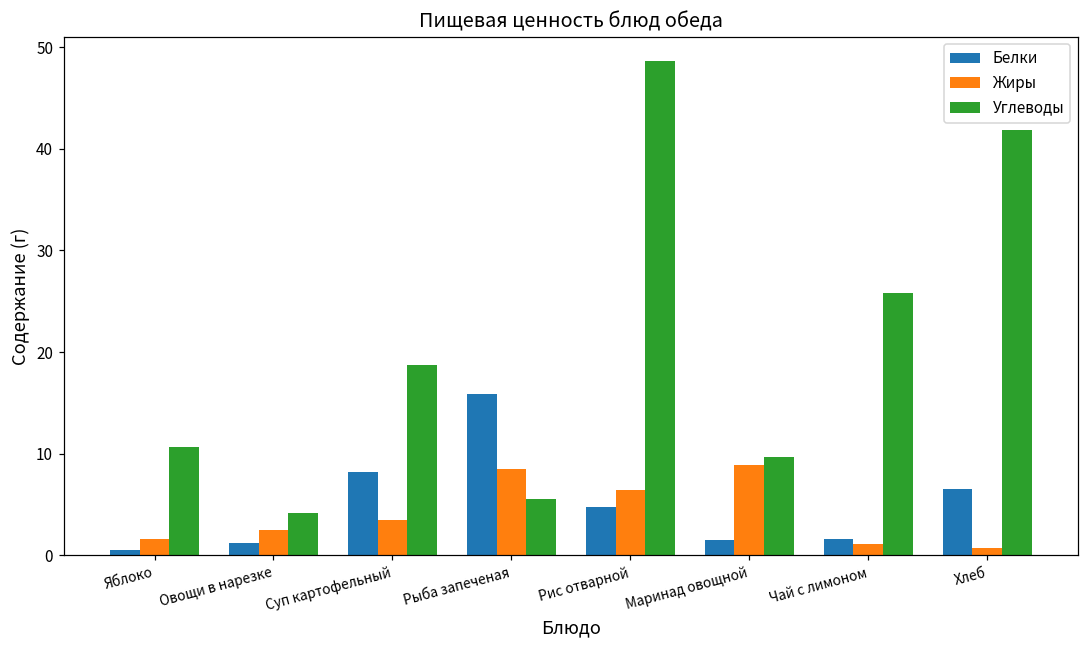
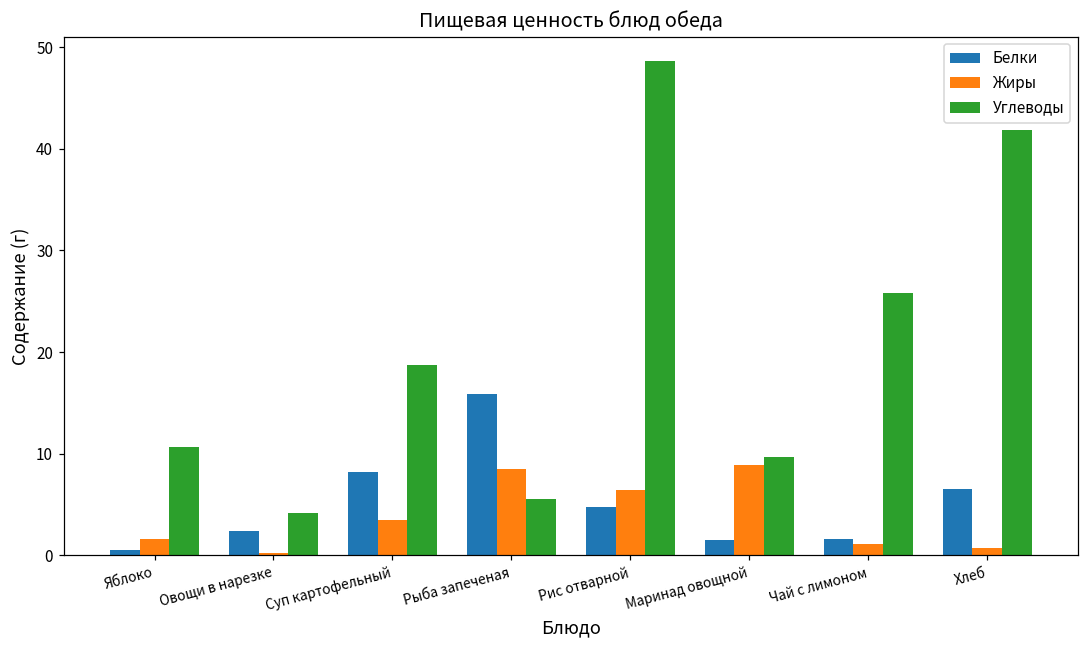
  {
    "Белки": {
      "Яблоко": 1,
-     "Овощи в нарезке": 1,
+     "Овощи в нарезке": 2,
      "Суп картофельный": 8,
      "Рыба запеченая": 16,
      "Рис отварной": 5,
      "Маринад овощной": 2,
      "Чай с лимоном": 2,
      "Хлеб": 7
    },
    "Жиры": {
      "Яблоко": 2,
-     "Овощи в нарезке": 3,
+     "Овощи в нарезке": 0,
      "Суп картофельный": 4,
      "Рыба запеченая": 9,
      "Рис отварной": 6,
      "Маринад овощной": 9,
      "Чай с лимоном": 1,
      "Хлеб": 1
    },
    "Углеводы": {
      "Яблоко": 11,
      "Овощи в нарезке": 4,
      "Суп картофельный": 19,
      "Рыба запеченая": 6,
      "Рис отварной": 49,
      "Маринад овощной": 10,
      "Чай с лимоном": 26,
      "Хлеб": 42
    }
  }
